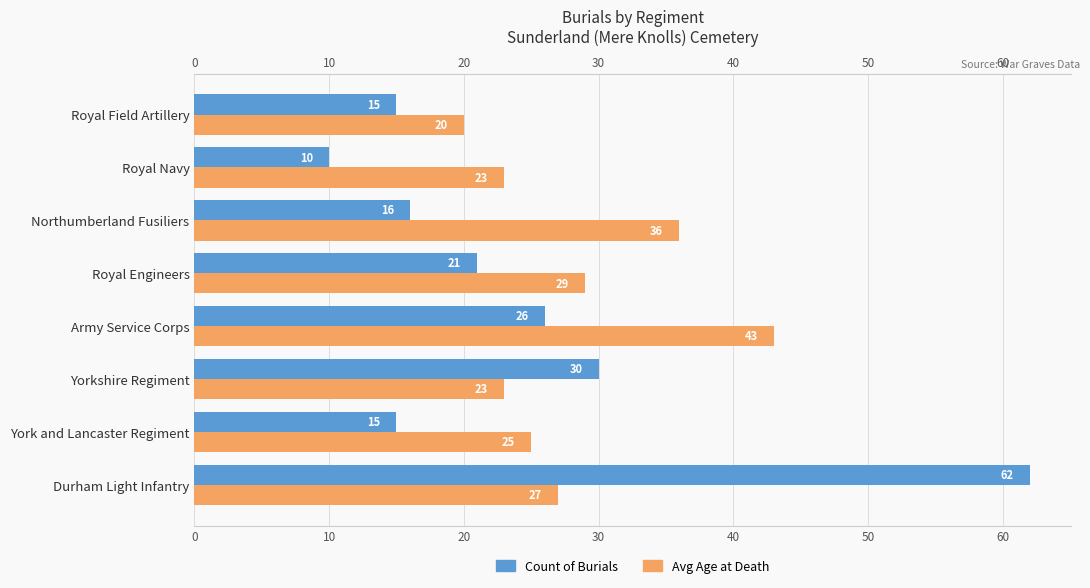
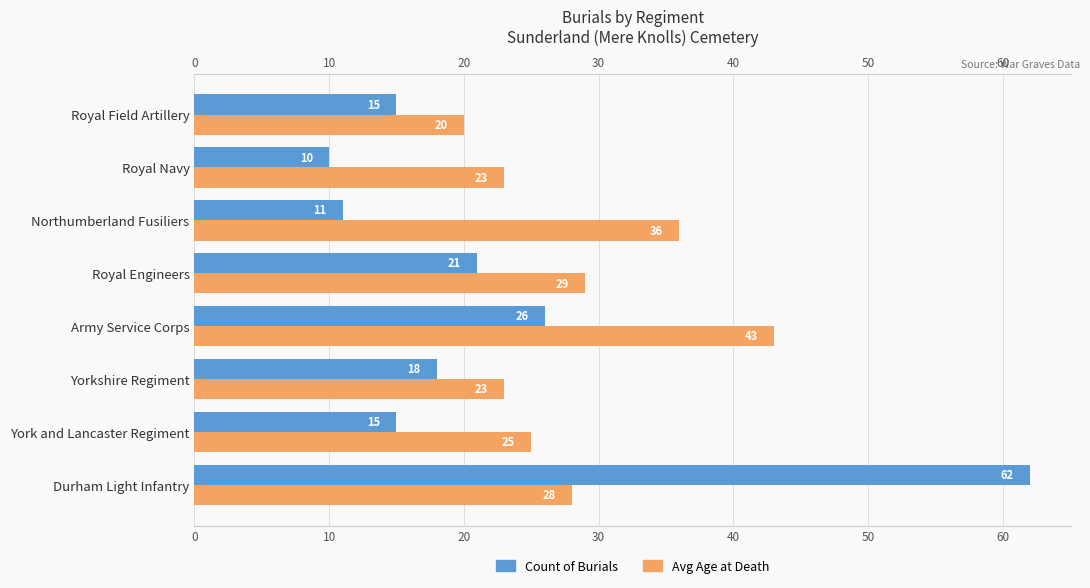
  {
    "Count of Burials": {
      "Royal Field Artillery": 15,
      "Royal Navy": 10,
-     "Northumberland Fusiliers": 16,
+     "Northumberland Fusiliers": 11,
      "Royal Engineers": 21,
      "Army Service Corps": 26,
-     "Yorkshire Regiment": 30,
+     "Yorkshire Regiment": 18,
      "York and Lancaster Regiment": 15,
      "Durham Light Infantry": 62
    },
    "Avg Age at Death": {
      "Royal Field Artillery": 20,
      "Royal Navy": 23,
      "Northumberland Fusiliers": 36,
      "Royal Engineers": 29,
      "Army Service Corps": 43,
      "Yorkshire Regiment": 23,
      "York and Lancaster Regiment": 25,
-     "Durham Light Infantry": 27
+     "Durham Light Infantry": 28
    }
  }
